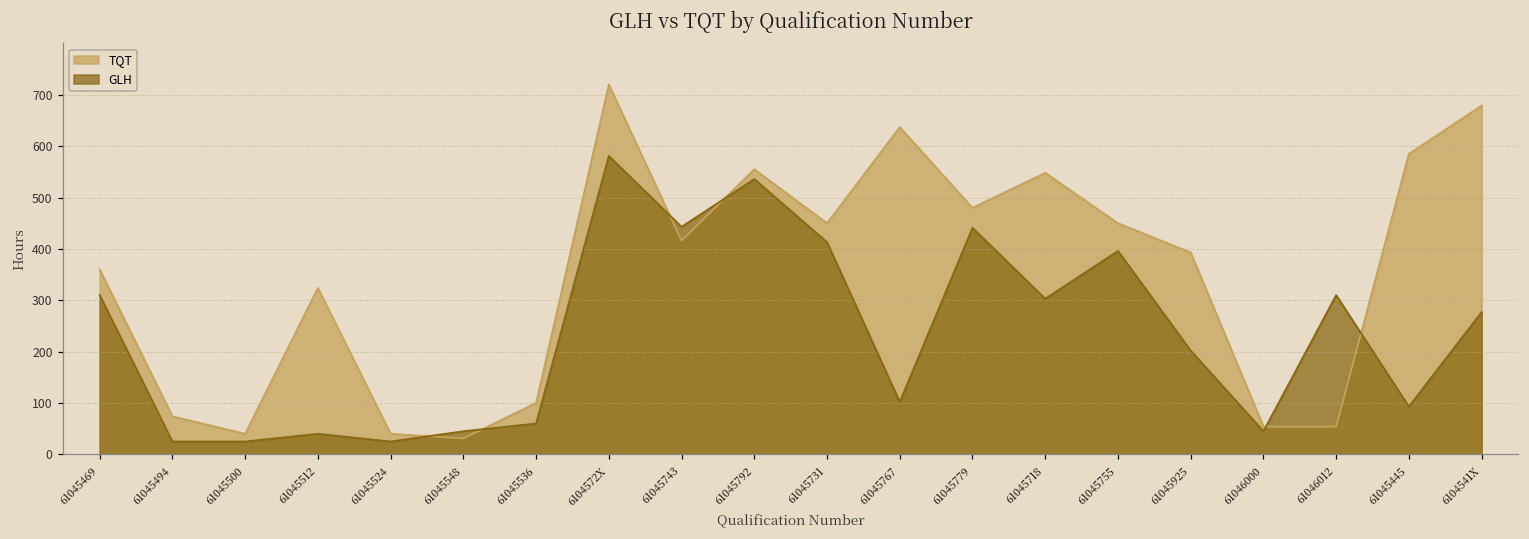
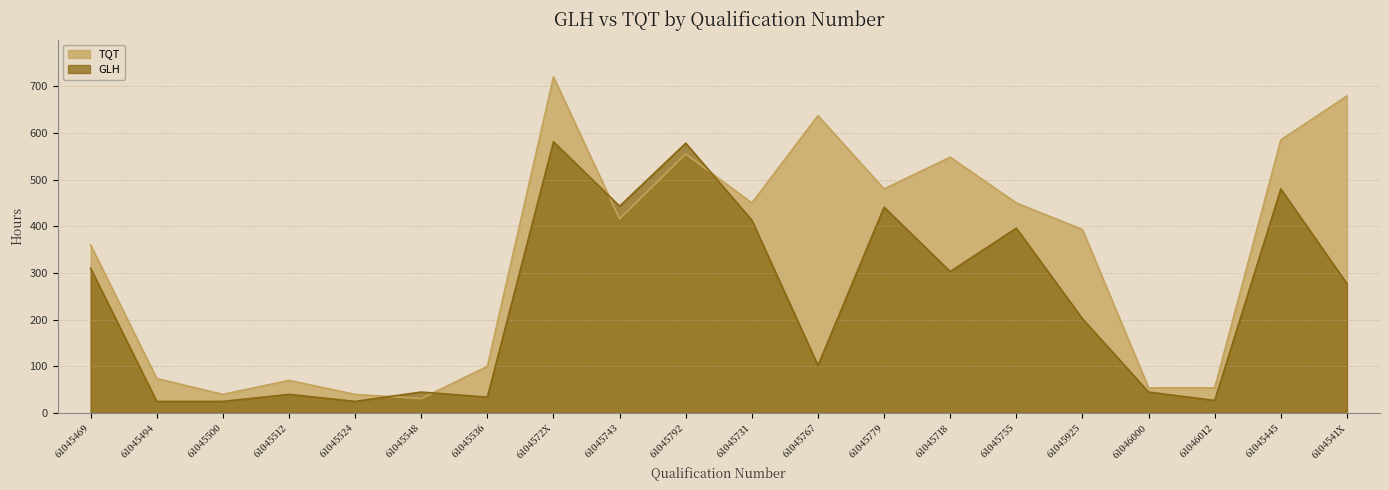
  {
    "TQT": {
      "61045469": 360,
      "61045494": 70,
      "61045500": 40,
-     "61045512": 320,
+     "61045512": 70,
      "61045524": 40,
      "61045548": 30,
      "61045536": 100,
      "6104572X": 720,
      "61045743": 420,
      "61045792": 560,
      "61045731": 450,
      "61045767": 640,
      "61045779": 480,
      "61045718": 550,
      "61045755": 450,
      "61045925": 390,
      "61046000": 50,
      "61046012": 50,
      "61045445": 590,
      "6104541X": 680
    },
    "GLH": {
      "61045469": 310,
      "61045494": 30,
      "61045500": 30,
      "61045512": 40,
      "61045524": 30,
      "61045548": 50,
-     "61045536": 60,
+     "61045536": 30,
      "6104572X": 580,
      "61045743": 440,
-     "61045792": 540,
+     "61045792": 580,
      "61045731": 410,
      "61045767": 100,
      "61045779": 440,
      "61045718": 300,
      "61045755": 400,
      "61045925": 200,
      "61046000": 50,
-     "61046012": 310,
-     "61045445": 90,
+     "61046012": 30,
+     "61045445": 480,
      "6104541X": 280
    }
  }
